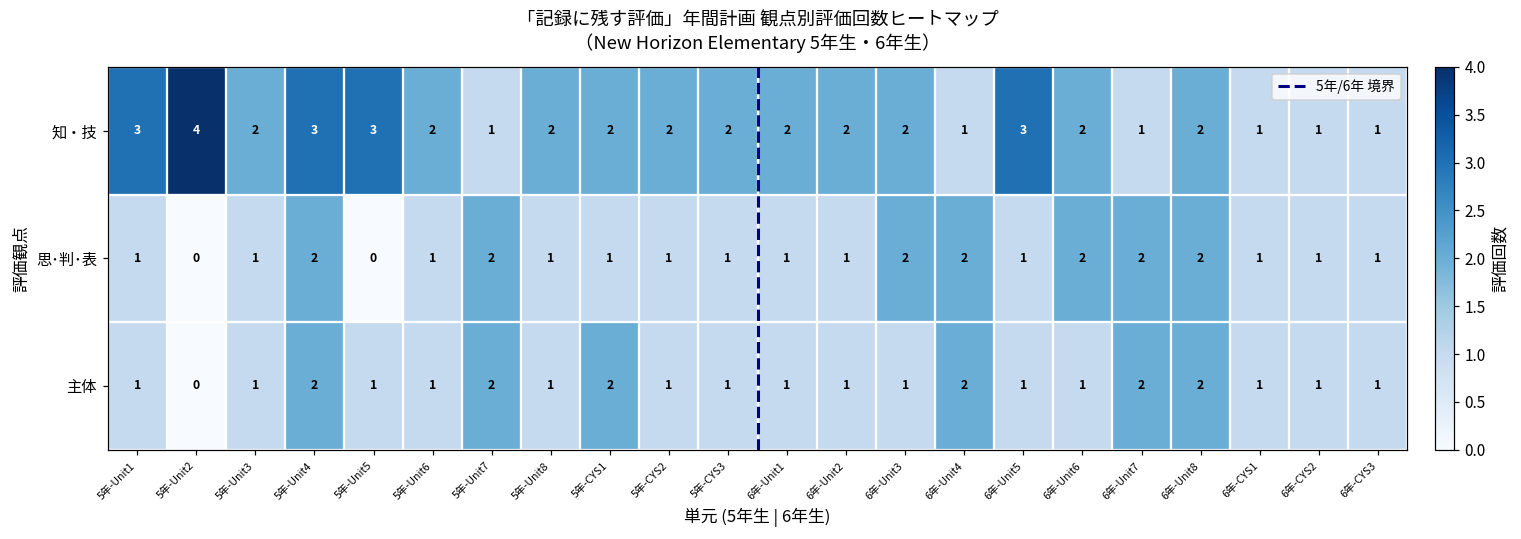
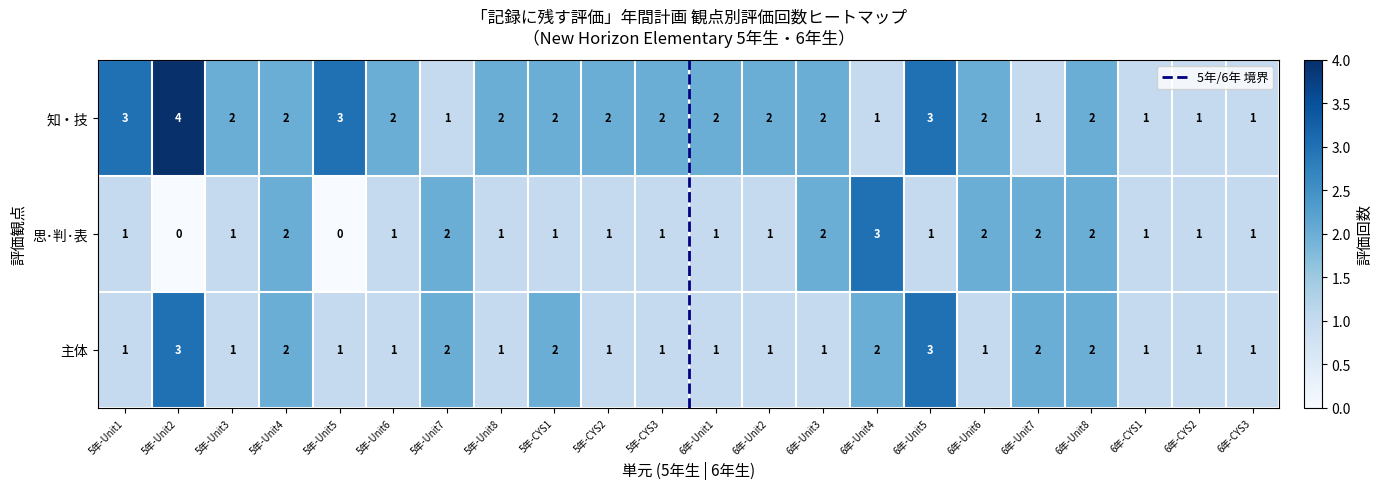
  {
    "知・技": {
      "5年-Unit1": 3,
      "5年-Unit2": 4,
      "5年-Unit3": 2,
-     "5年-Unit4": 3,
+     "5年-Unit4": 2,
      "5年-Unit5": 3,
      "5年-Unit6": 2,
      "5年-Unit7": 1,
      "5年-Unit8": 2,
      "5年-CYS1": 2,
      "5年-CYS2": 2,
      "5年-CYS3": 2,
      "6年-Unit1": 2,
      "6年-Unit2": 2,
      "6年-Unit3": 2,
      "6年-Unit4": 1,
      "6年-Unit5": 3,
      "6年-Unit6": 2,
      "6年-Unit7": 1,
      "6年-Unit8": 2,
      "6年-CYS1": 1,
      "6年-CYS2": 1,
      "6年-CYS3": 1
    },
    "思･判･表": {
      "5年-Unit1": 1,
      "5年-Unit2": 0,
      "5年-Unit3": 1,
      "5年-Unit4": 2,
      "5年-Unit5": 0,
      "5年-Unit6": 1,
      "5年-Unit7": 2,
      "5年-Unit8": 1,
      "5年-CYS1": 1,
      "5年-CYS2": 1,
      "5年-CYS3": 1,
      "6年-Unit1": 1,
      "6年-Unit2": 1,
      "6年-Unit3": 2,
-     "6年-Unit4": 2,
+     "6年-Unit4": 3,
      "6年-Unit5": 1,
      "6年-Unit6": 2,
      "6年-Unit7": 2,
      "6年-Unit8": 2,
      "6年-CYS1": 1,
      "6年-CYS2": 1,
      "6年-CYS3": 1
    },
    "主体": {
      "5年-Unit1": 1,
-     "5年-Unit2": 0,
+     "5年-Unit2": 3,
      "5年-Unit3": 1,
      "5年-Unit4": 2,
      "5年-Unit5": 1,
      "5年-Unit6": 1,
      "5年-Unit7": 2,
      "5年-Unit8": 1,
      "5年-CYS1": 2,
      "5年-CYS2": 1,
      "5年-CYS3": 1,
      "6年-Unit1": 1,
      "6年-Unit2": 1,
      "6年-Unit3": 1,
      "6年-Unit4": 2,
-     "6年-Unit5": 1,
+     "6年-Unit5": 3,
      "6年-Unit6": 1,
      "6年-Unit7": 2,
      "6年-Unit8": 2,
      "6年-CYS1": 1,
      "6年-CYS2": 1,
      "6年-CYS3": 1
    }
  }
